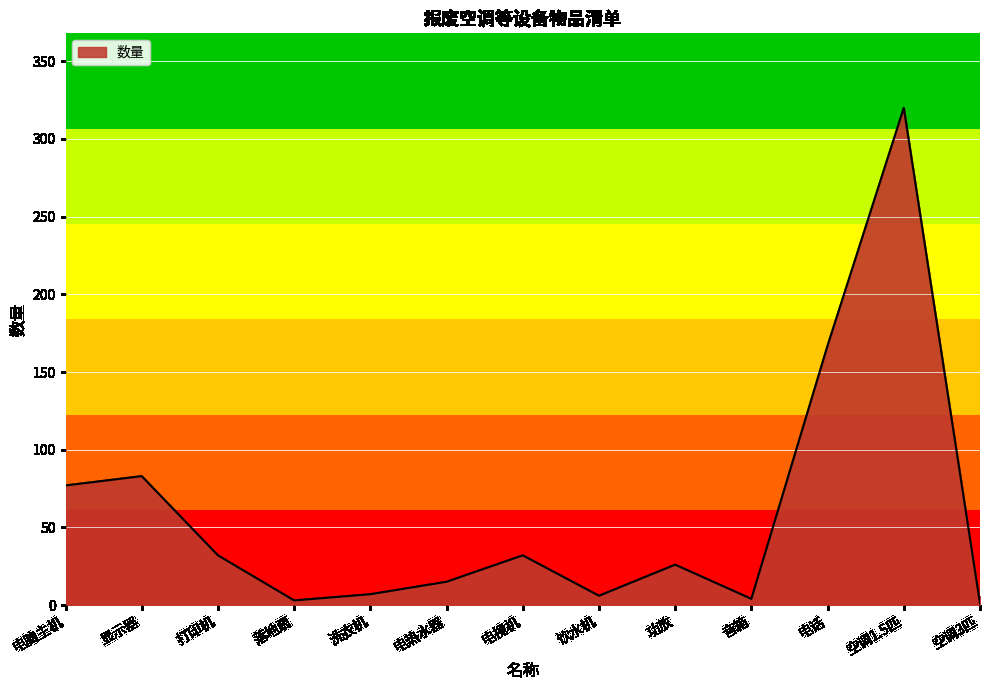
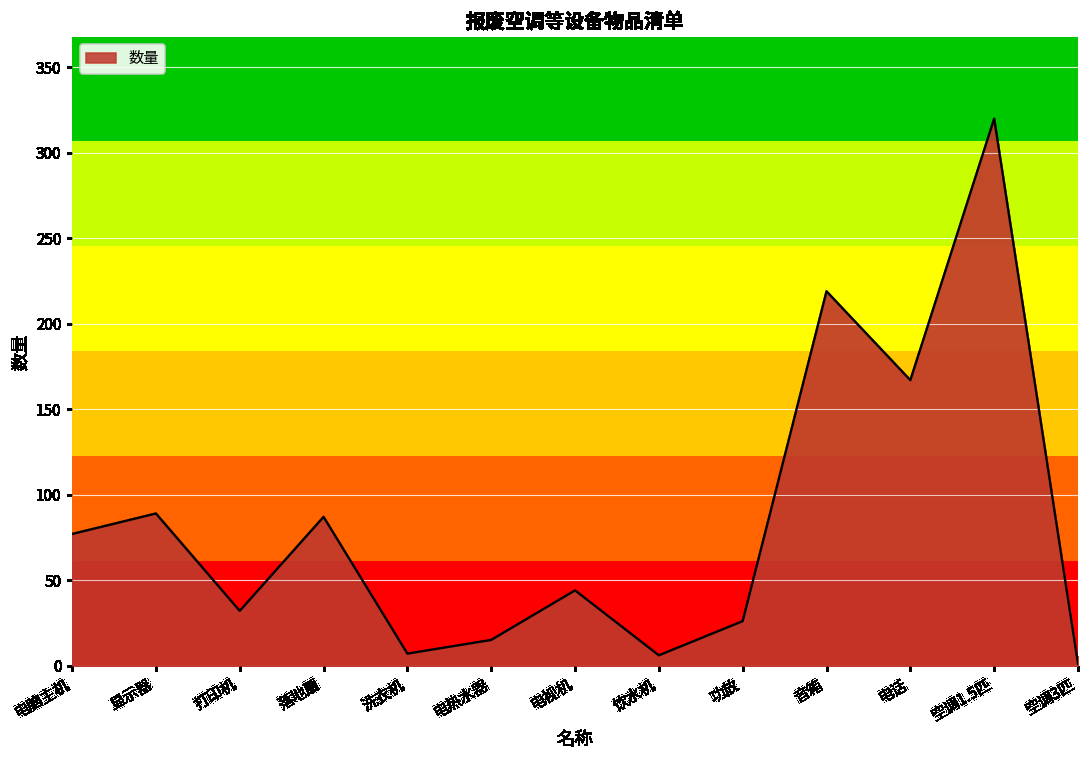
  {
    "电脑主机": 77,
-   "显示器": 83,
+   "显示器": 89,
    "打印机": 32,
-   "落地扇": 3,
+   "落地扇": 87,
    "洗衣机": 7,
    "电热水器": 15,
-   "电视机": 32,
+   "电视机": 44,
    "饮水机": 6,
    "功放": 26,
-   "音箱": 4,
+   "音箱": 219,
    "电话": 167,
    "空调1.5匹": 320,
    "空调3匹": 1
  }
